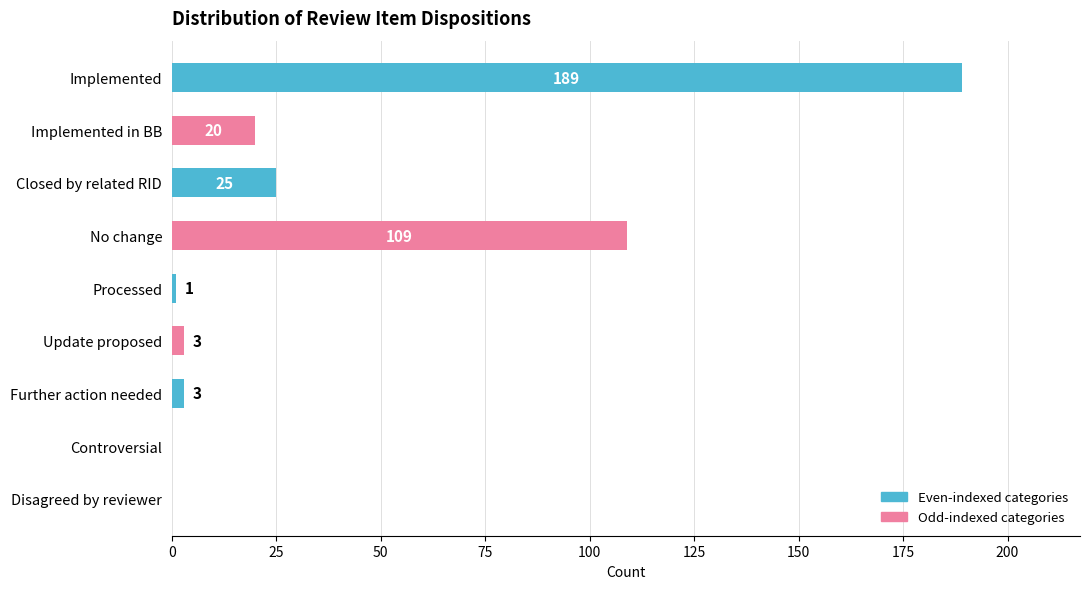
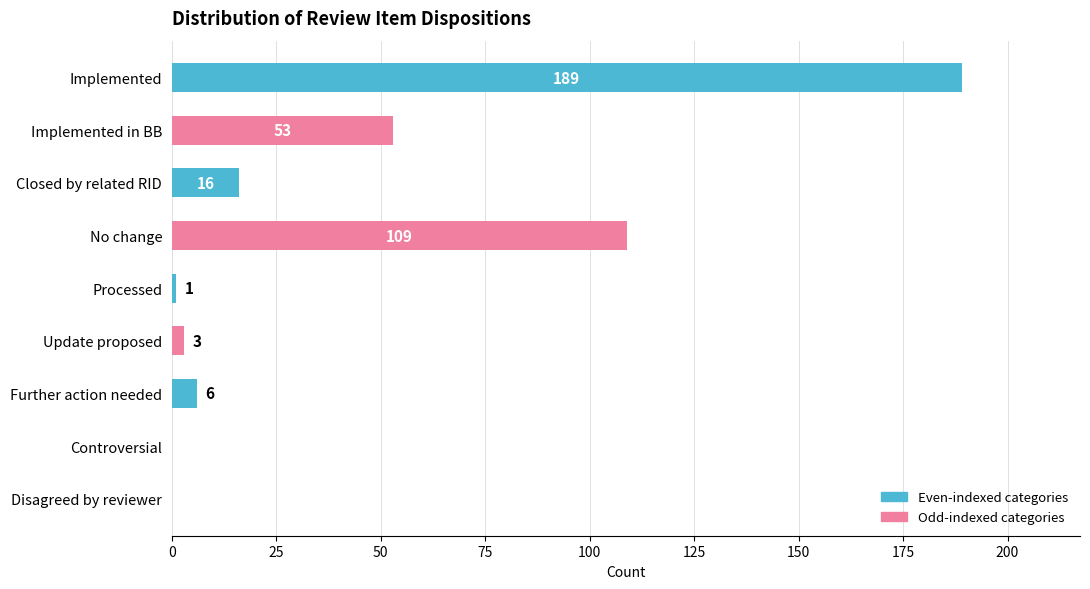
  {
    "Implemented": 189,
-   "Implemented in BB": 20,
-   "Closed by related RID": 25,
+   "Implemented in BB": 53,
+   "Closed by related RID": 16,
    "No change": 109,
    "Processed": 1,
    "Update proposed": 3,
-   "Further action needed": 3
+   "Further action needed": 6
  }
